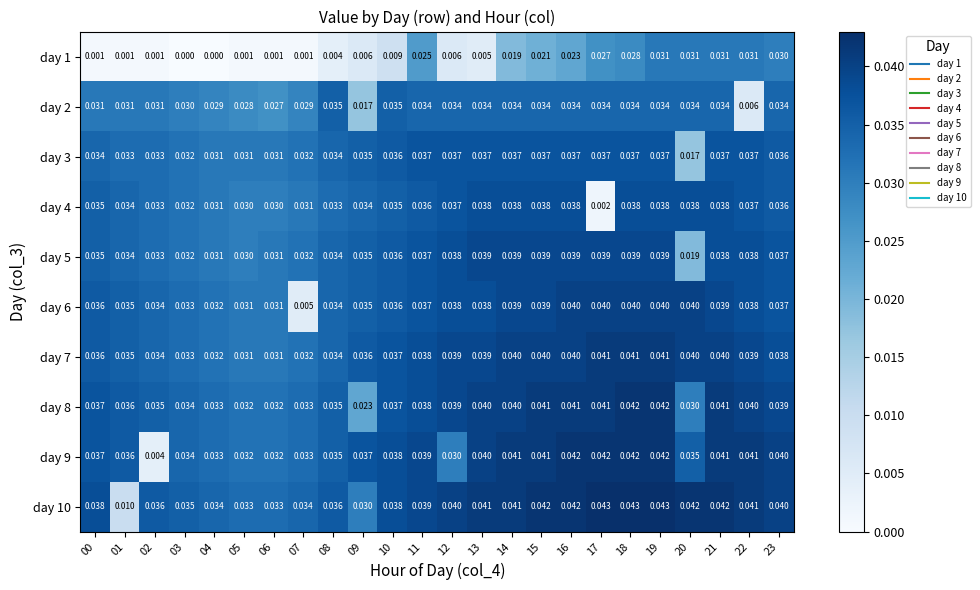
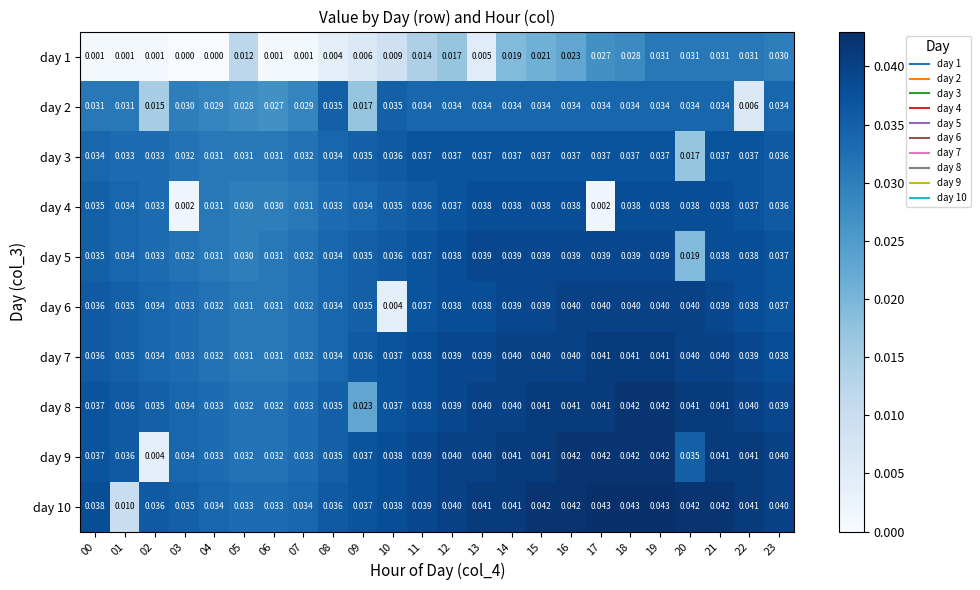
  {
    "day 1": {
      "00": 0.001,
      "01": 0.001,
      "02": 0.001,
      "03": 0.000,
      "04": 0.000,
-     "05": 0.001,
+     "05": 0.012,
      "06": 0.001,
      "07": 0.001,
      "08": 0.004,
      "09": 0.006,
      "10": 0.009,
-     "11": 0.025,
-     "12": 0.006,
+     "11": 0.014,
+     "12": 0.017,
      "13": 0.005,
      "14": 0.019,
      "15": 0.021,
      "16": 0.023,
      "17": 0.027,
      "18": 0.028,
      "19": 0.031,
      "20": 0.031,
      "21": 0.031,
      "22": 0.031,
      "23": 0.030
    },
    "day 2": {
      "00": 0.031,
      "01": 0.031,
-     "02": 0.031,
+     "02": 0.015,
      "03": 0.030,
      "04": 0.029,
      "05": 0.028,
      "06": 0.027,
      "07": 0.029,
      "08": 0.035,
      "09": 0.017,
      "10": 0.035,
      "11": 0.034,
      "12": 0.034,
      "13": 0.034,
      "14": 0.034,
      "15": 0.034,
      "16": 0.034,
      "17": 0.034,
      "18": 0.034,
      "19": 0.034,
      "20": 0.034,
      "21": 0.034,
      "22": 0.006,
      "23": 0.034
    },
    "day 4": {
      "00": 0.035,
      "01": 0.034,
      "02": 0.033,
-     "03": 0.032,
+     "03": 0.002,
      "04": 0.031,
      "05": 0.030,
      "06": 0.030,
      "07": 0.031,
      "08": 0.033,
      "09": 0.034,
      "10": 0.035,
      "11": 0.036,
      "12": 0.037,
      "13": 0.038,
      "14": 0.038,
      "15": 0.038,
      "16": 0.038,
      "17": 0.002,
      "18": 0.038,
      "19": 0.038,
      "20": 0.038,
      "21": 0.038,
      "22": 0.037,
      "23": 0.036
    },
    "day 6": {
      "00": 0.036,
      "01": 0.035,
      "02": 0.034,
      "03": 0.033,
      "04": 0.032,
      "05": 0.031,
      "06": 0.031,
-     "07": 0.005,
+     "07": 0.032,
      "08": 0.034,
      "09": 0.035,
-     "10": 0.036,
+     "10": 0.004,
      "11": 0.037,
      "12": 0.038,
      "13": 0.038,
      "14": 0.039,
      "15": 0.039,
      "16": 0.040,
      "17": 0.040,
      "18": 0.040,
      "19": 0.040,
      "20": 0.040,
      "21": 0.039,
      "22": 0.038,
      "23": 0.037
    },
    "day 8": {
      "00": 0.037,
      "01": 0.036,
      "02": 0.035,
      "03": 0.034,
      "04": 0.033,
      "05": 0.032,
      "06": 0.032,
      "07": 0.033,
      "08": 0.035,
      "09": 0.023,
      "10": 0.037,
      "11": 0.038,
      "12": 0.039,
      "13": 0.040,
      "14": 0.040,
      "15": 0.041,
      "16": 0.041,
      "17": 0.041,
      "18": 0.042,
      "19": 0.042,
-     "20": 0.030,
+     "20": 0.041,
      "21": 0.041,
      "22": 0.040,
      "23": 0.039
    },
    "day 9": {
      "00": 0.037,
      "01": 0.036,
      "02": 0.004,
      "03": 0.034,
      "04": 0.033,
      "05": 0.032,
      "06": 0.032,
      "07": 0.033,
      "08": 0.035,
      "09": 0.037,
      "10": 0.038,
      "11": 0.039,
-     "12": 0.030,
+     "12": 0.040,
      "13": 0.040,
      "14": 0.041,
      "15": 0.041,
      "16": 0.042,
      "17": 0.042,
      "18": 0.042,
      "19": 0.042,
      "20": 0.035,
      "21": 0.041,
      "22": 0.041,
      "23": 0.040
    },
    "day 10": {
      "00": 0.038,
      "01": 0.010,
      "02": 0.036,
      "03": 0.035,
      "04": 0.034,
      "05": 0.033,
      "06": 0.033,
      "07": 0.034,
      "08": 0.036,
-     "09": 0.030,
+     "09": 0.037,
      "10": 0.038,
      "11": 0.039,
      "12": 0.040,
      "13": 0.041,
      "14": 0.041,
      "15": 0.042,
      "16": 0.042,
      "17": 0.043,
      "18": 0.043,
      "19": 0.043,
      "20": 0.042,
      "21": 0.042,
      "22": 0.041,
      "23": 0.040
    }
  }
